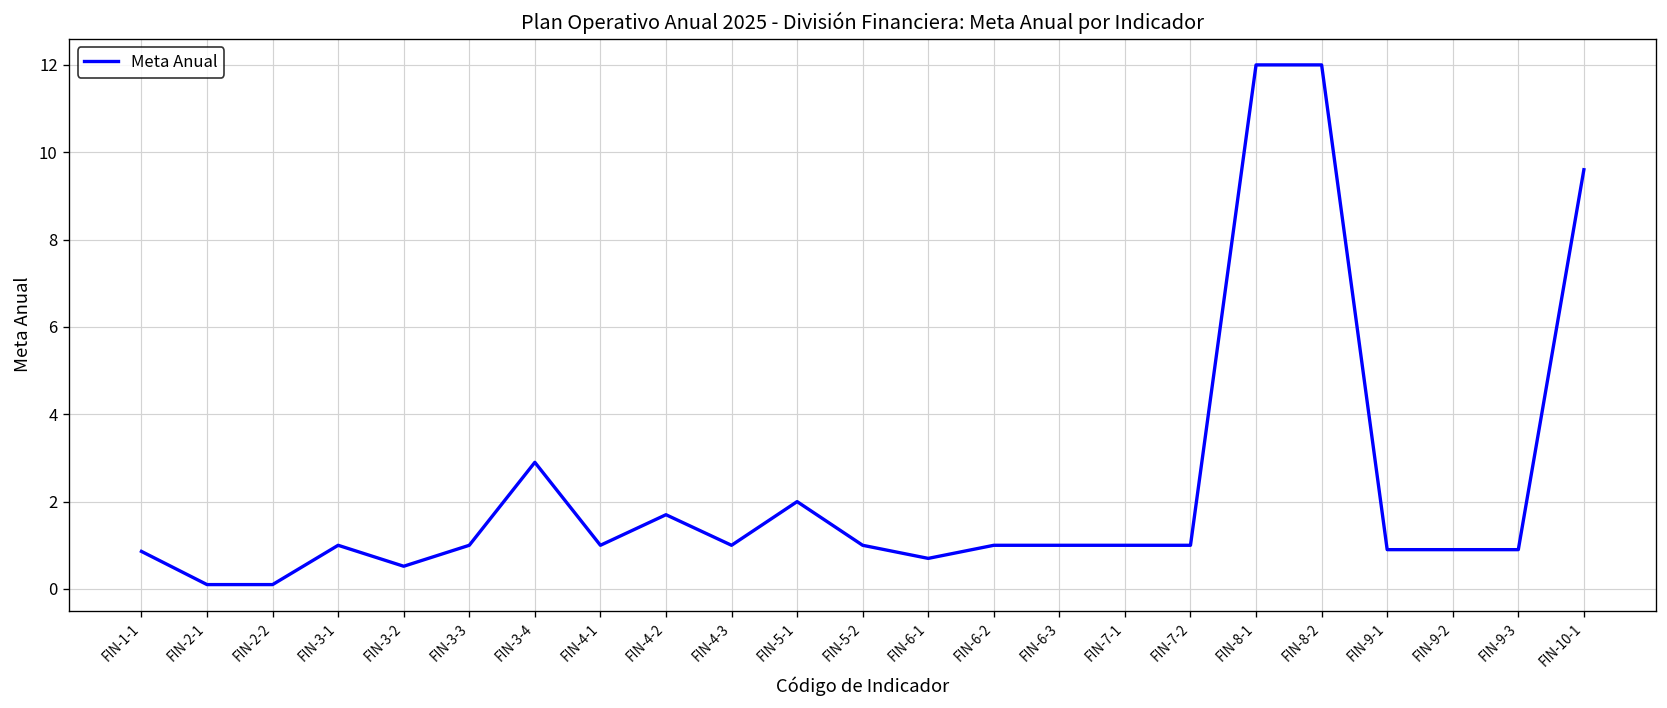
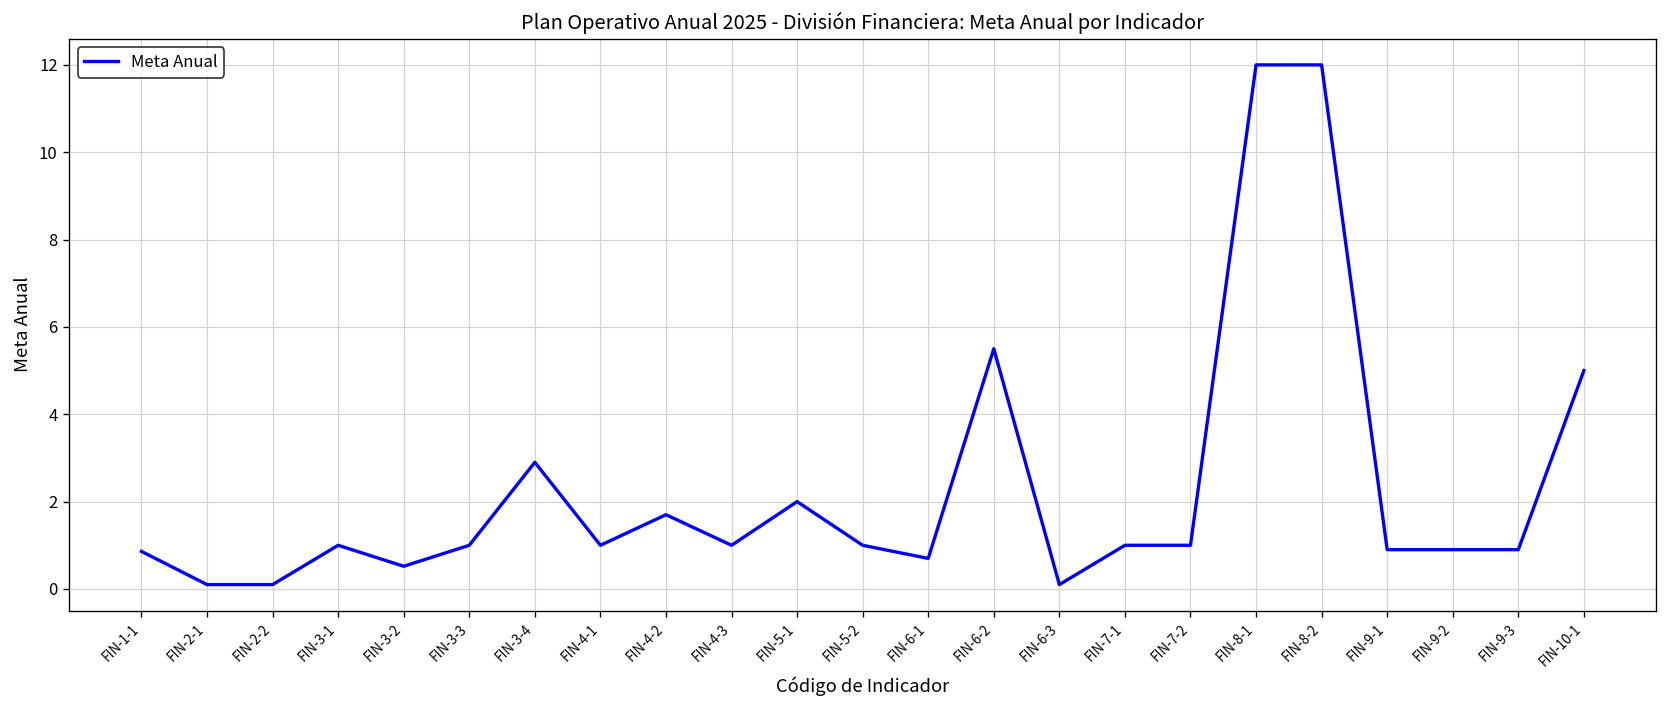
  {
    "FIN-1-1": 0.9,
    "FIN-2-1": 0.1,
    "FIN-2-2": 0.1,
    "FIN-3-1": 1.0,
    "FIN-3-2": 0.5,
    "FIN-3-3": 1.0,
    "FIN-3-4": 2.9,
    "FIN-4-1": 1.0,
    "FIN-4-2": 1.7,
    "FIN-4-3": 1.0,
    "FIN-5-1": 2.0,
    "FIN-5-2": 1.0,
    "FIN-6-1": 0.7,
-   "FIN-6-2": 1.0,
-   "FIN-6-3": 1.0,
+   "FIN-6-2": 5.5,
+   "FIN-6-3": 0.1,
    "FIN-7-1": 1.0,
    "FIN-7-2": 1.0,
    "FIN-8-1": 12.0,
    "FIN-8-2": 12.0,
    "FIN-9-1": 0.9,
    "FIN-9-2": 0.9,
    "FIN-9-3": 0.9,
-   "FIN-10-1": 9.6
+   "FIN-10-1": 5.0
  }
